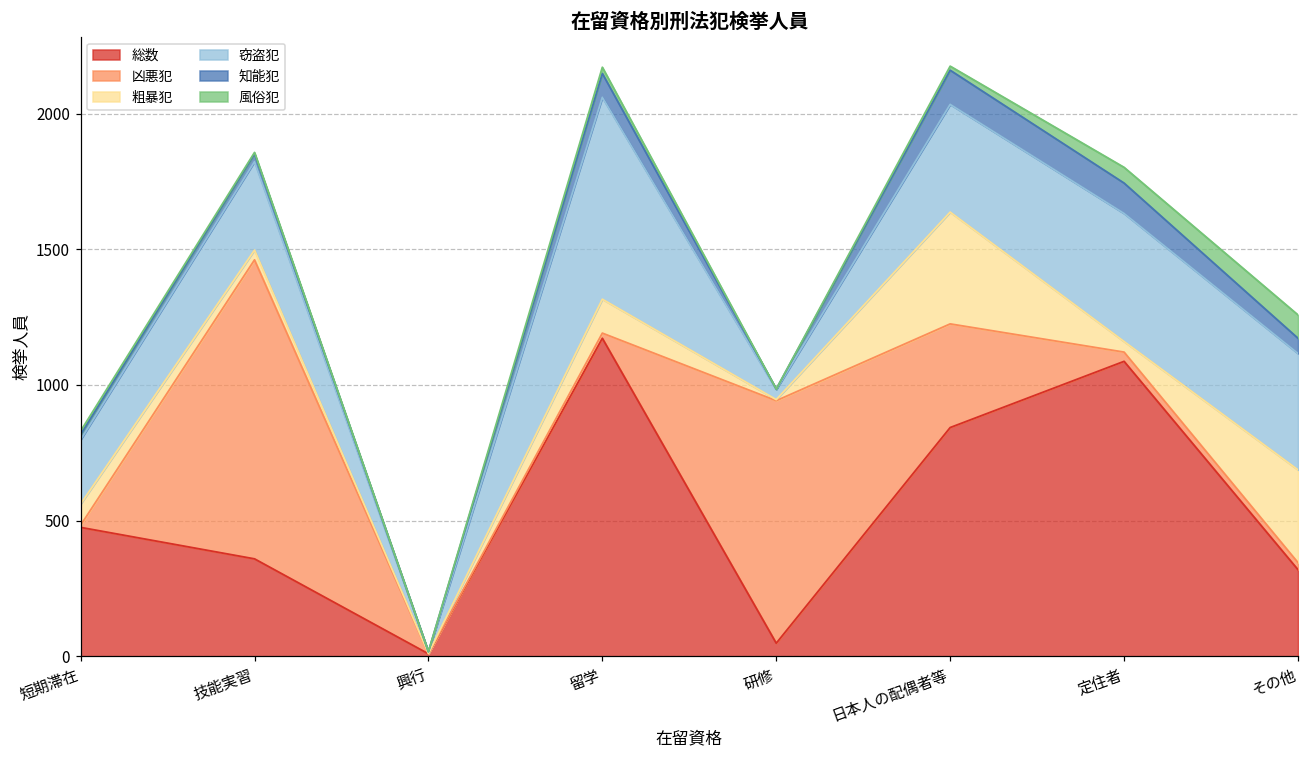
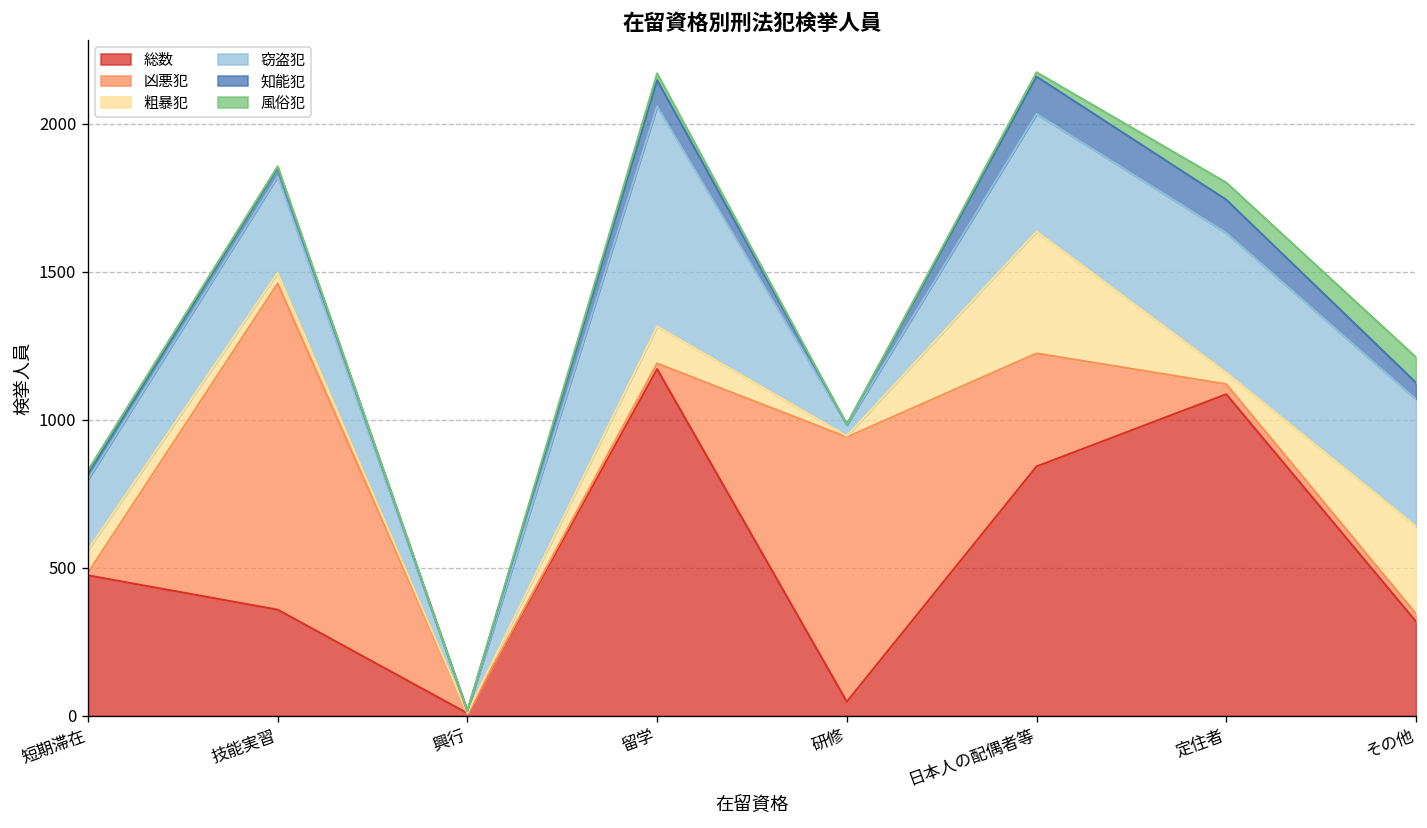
  {
    "総数": {
      "技能実習": 360,
      "留学": 1170,
      "研修": 50,
      "日本人の配偶者等": 840,
      "定住者": 1090,
      "その他": 320
    },
    "凶悪犯": {
      "技能実習": 1100,
      "留学": 20,
      "日本人の配偶者等": 380,
      "定住者": 30,
      "その他": 30
    },
    "粗暴犯": {
      "短期滞在": 80,
      "技能実習": 40,
      "留学": 130,
      "日本人の配偶者等": 410,
      "定住者": 40,
-     "その他": 340
+     "その他": 300
    },
    "窃盗犯": {
      "短期滞在": 240,
      "技能実習": 330,
      "留学": 740,
      "日本人の配偶者等": 400,
      "定住者": 470,
      "その他": 430
    },
    "知能犯": {
      "短期滞在": 20,
      "留学": 90,
      "日本人の配偶者等": 130,
      "定住者": 110,
      "その他": 60
    },
    "風俗犯": {
      "短期滞在": 10,
      "留学": 20,
      "日本人の配偶者等": 20,
      "定住者": 60,
      "その他": 90
    }
  }
